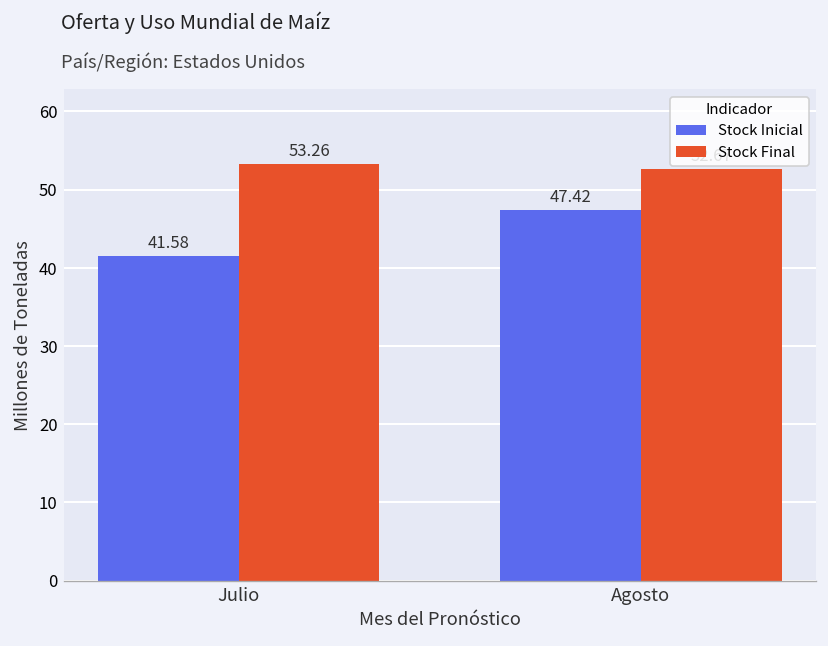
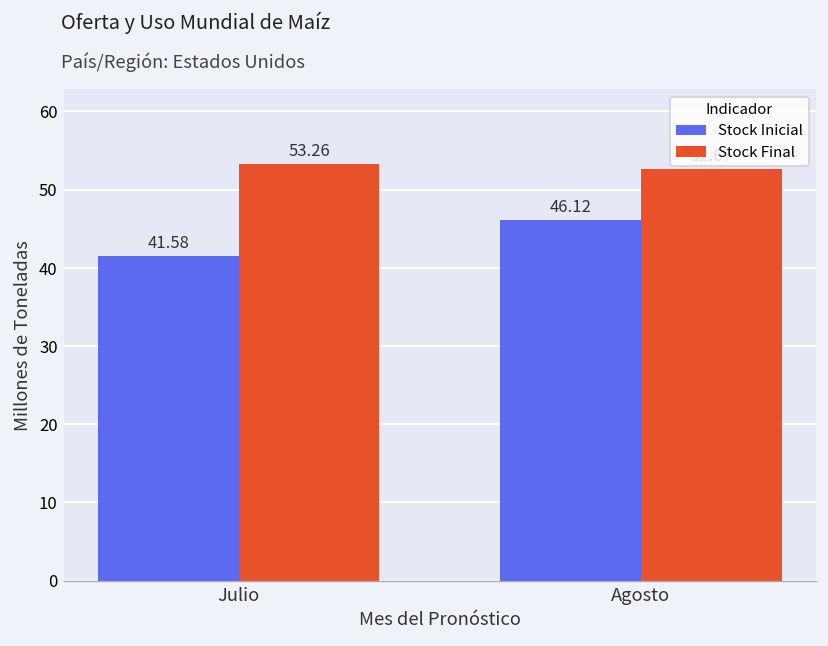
  {
    "Stock Inicial": {
      "Julio": 41.58,
-     "Agosto": 47.42
+     "Agosto": 46.12
    },
    "Stock Final": {
      "Julio": 53.26
    }
  }
